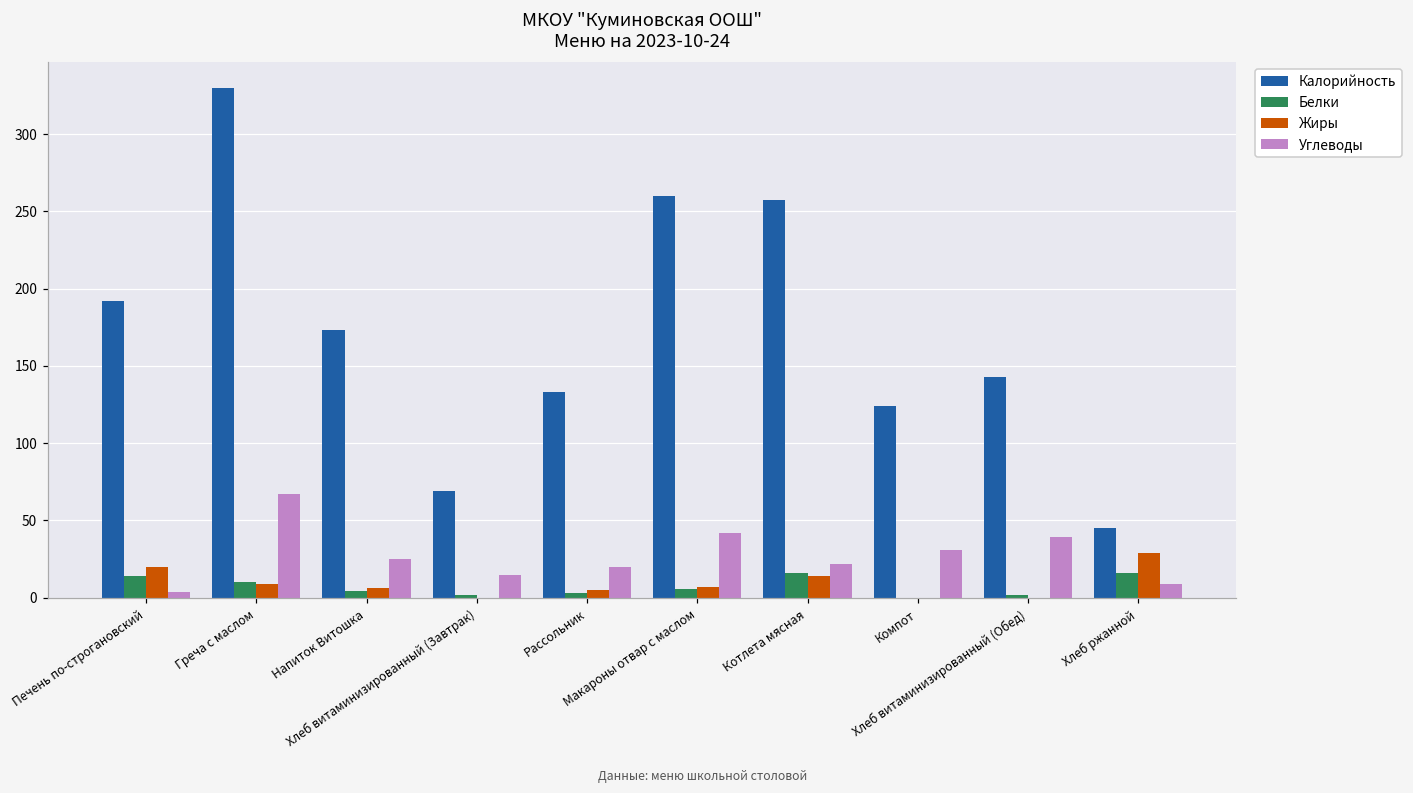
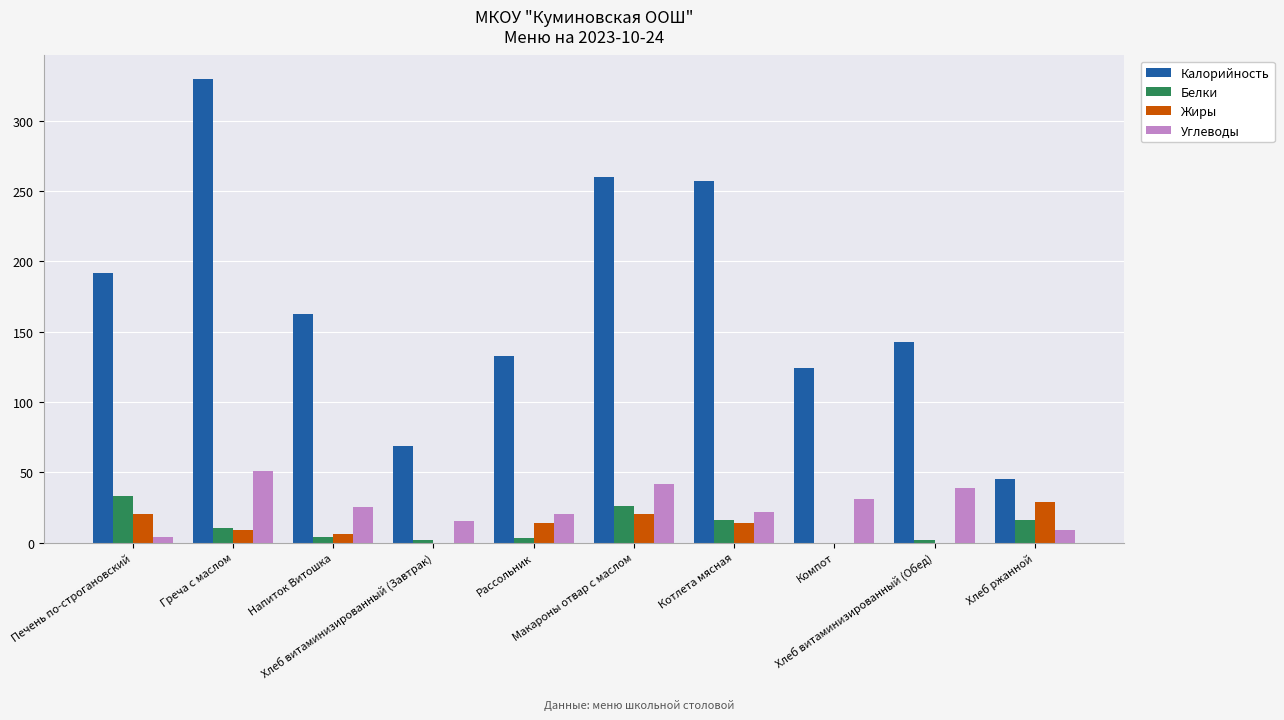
  {
    "Калорийность": {
      "Печень по-строгановский": 192,
      "Греча с маслом": 330,
-     "Напиток Витошка": 173,
+     "Напиток Витошка": 163,
      "Хлеб витаминизированный (Завтрак)": 69,
      "Рассольник": 133,
      "Макароны отвар с маслом": 260,
      "Котлета мясная": 257,
      "Компот": 124,
      "Хлеб витаминизированный (Обед)": 143,
      "Хлеб ржанной": 45
    },
    "Белки": {
-     "Печень по-строгановский": 14,
+     "Печень по-строгановский": 33,
      "Греча с маслом": 10,
      "Напиток Витошка": 4,
      "Хлеб витаминизированный (Завтрак)": 2,
      "Рассольник": 3,
-     "Макароны отвар с маслом": 6,
+     "Макароны отвар с маслом": 26,
      "Котлета мясная": 16,
      "Компот": 0,
      "Хлеб витаминизированный (Обед)": 2,
      "Хлеб ржанной": 16
    },
    "Жиры": {
      "Печень по-строгановский": 20,
      "Греча с маслом": 9,
      "Напиток Витошка": 6,
      "Хлеб витаминизированный (Завтрак)": 0,
-     "Рассольник": 5,
-     "Макароны отвар с маслом": 7,
+     "Рассольник": 14,
+     "Макароны отвар с маслом": 20,
      "Котлета мясная": 14,
      "Компот": 0,
      "Хлеб витаминизированный (Обед)": 0,
      "Хлеб ржанной": 29
    },
    "Углеводы": {
      "Печень по-строгановский": 4,
-     "Греча с маслом": 67,
+     "Греча с маслом": 51,
      "Напиток Витошка": 25,
      "Хлеб витаминизированный (Завтрак)": 15,
      "Рассольник": 20,
      "Макароны отвар с маслом": 42,
      "Котлета мясная": 22,
      "Компот": 31,
      "Хлеб витаминизированный (Обед)": 39,
      "Хлеб ржанной": 9
    }
  }
